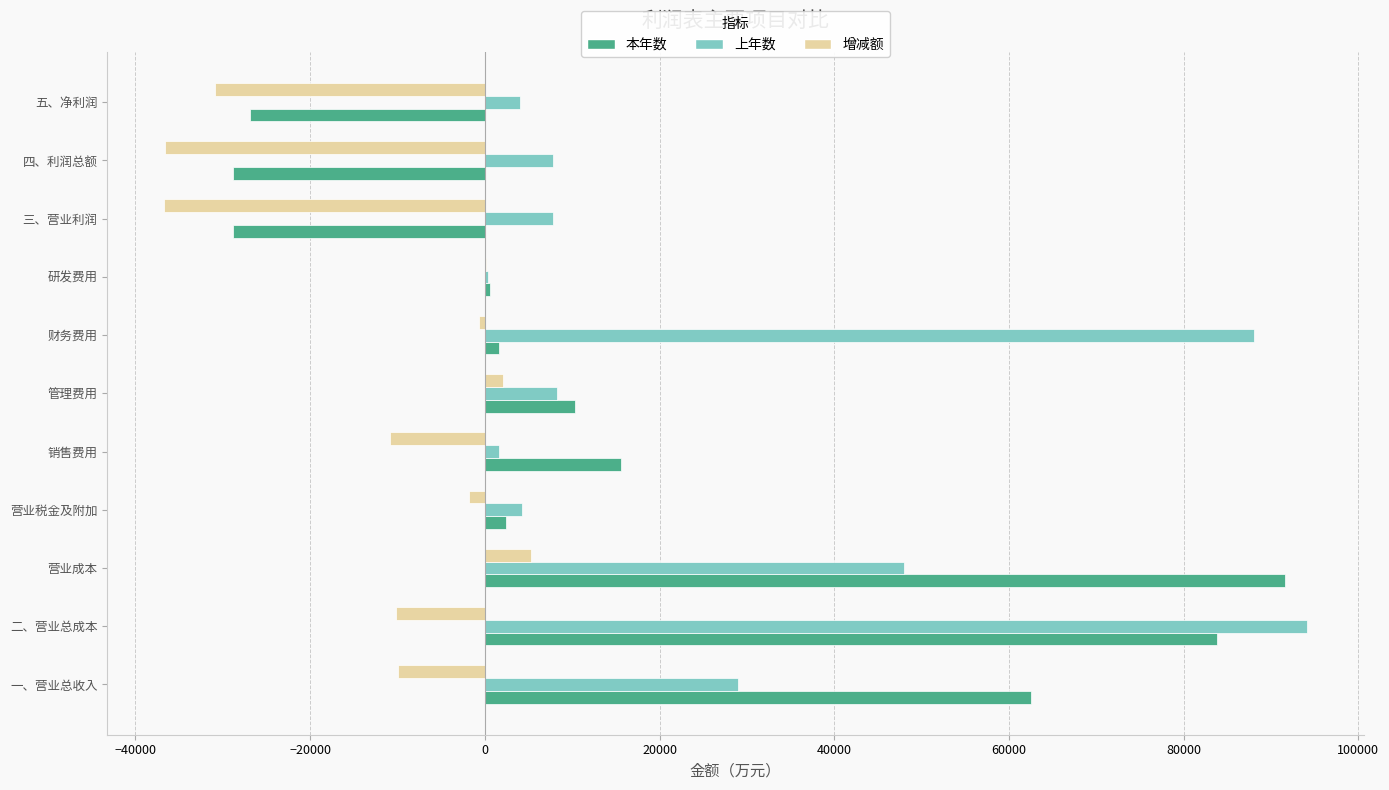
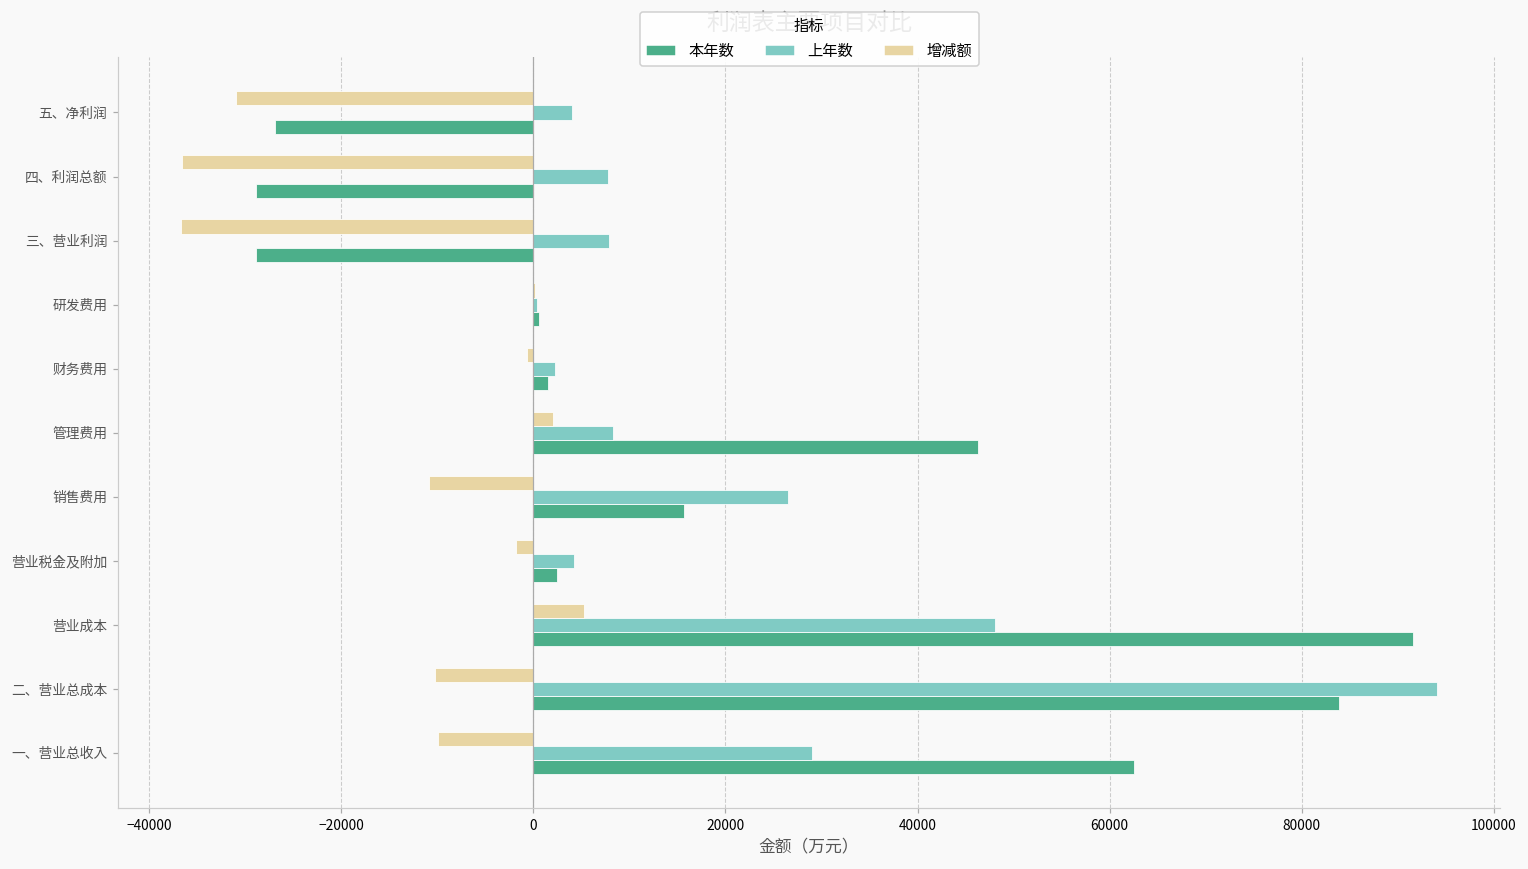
  {
    "本年数": {
      "五、净利润": -27000,
      "四、利润总额": -29000,
      "三、营业利润": -29000,
      "研发费用": 1000,
      "财务费用": 2000,
-     "管理费用": 10000,
+     "管理费用": 46000,
      "销售费用": 16000,
      "营业税金及附加": 2000,
      "营业成本": 92000,
      "二、营业总成本": 84000,
      "一、营业总收入": 63000
    },
    "上年数": {
      "五、净利润": 4000,
      "四、利润总额": 8000,
      "三、营业利润": 8000,
      "研发费用": 0,
-     "财务费用": 88000,
+     "财务费用": 2000,
      "管理费用": 8000,
-     "销售费用": 2000,
+     "销售费用": 26000,
      "营业税金及附加": 4000,
      "营业成本": 48000,
      "二、营业总成本": 94000,
      "一、营业总收入": 29000
    },
    "增减额": {
      "五、净利润": -31000,
      "四、利润总额": -37000,
      "三、营业利润": -37000,
      "财务费用": -1000,
      "管理费用": 2000,
      "销售费用": -11000,
      "营业税金及附加": -2000,
      "营业成本": 5000,
      "二、营业总成本": -10000,
      "一、营业总收入": -10000
    }
  }
